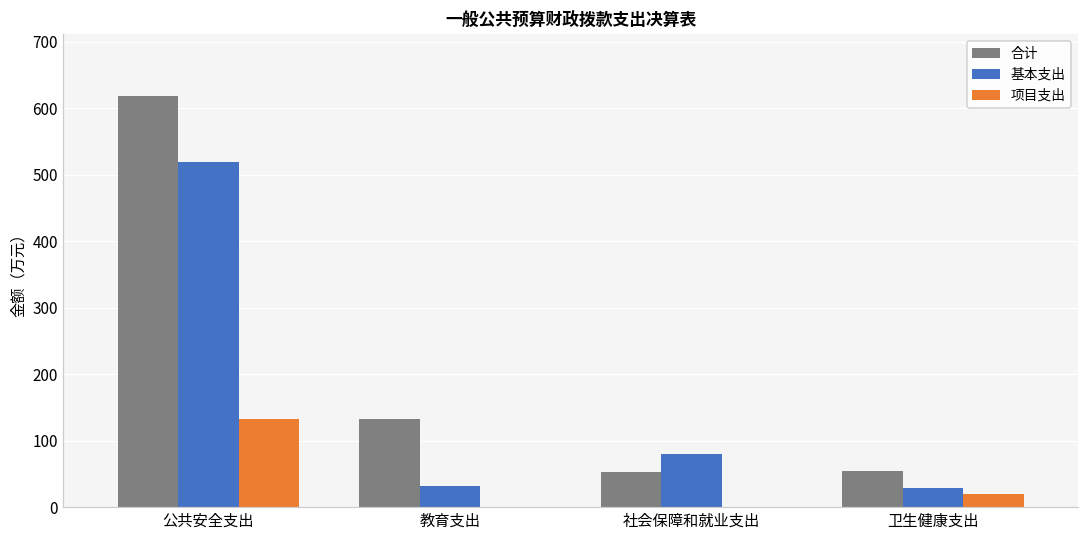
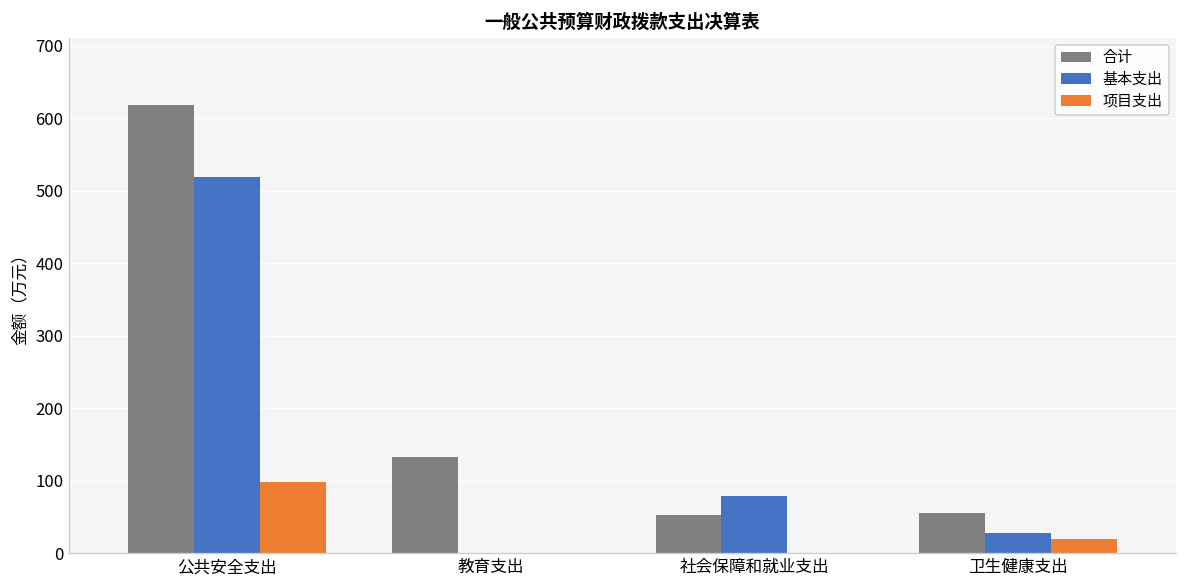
  {
    "合计": {
      "公共安全支出": 620,
      "教育支出": 130,
      "社会保障和就业支出": 50,
      "卫生健康支出": 60
    },
    "基本支出": {
      "公共安全支出": 520,
-     "教育支出": 30,
+     "教育支出": 0,
      "社会保障和就业支出": 80,
      "卫生健康支出": 30
    },
    "项目支出": {
-     "公共安全支出": 130,
+     "公共安全支出": 100,
      "教育支出": 0,
      "社会保障和就业支出": 0,
      "卫生健康支出": 20
    }
  }
